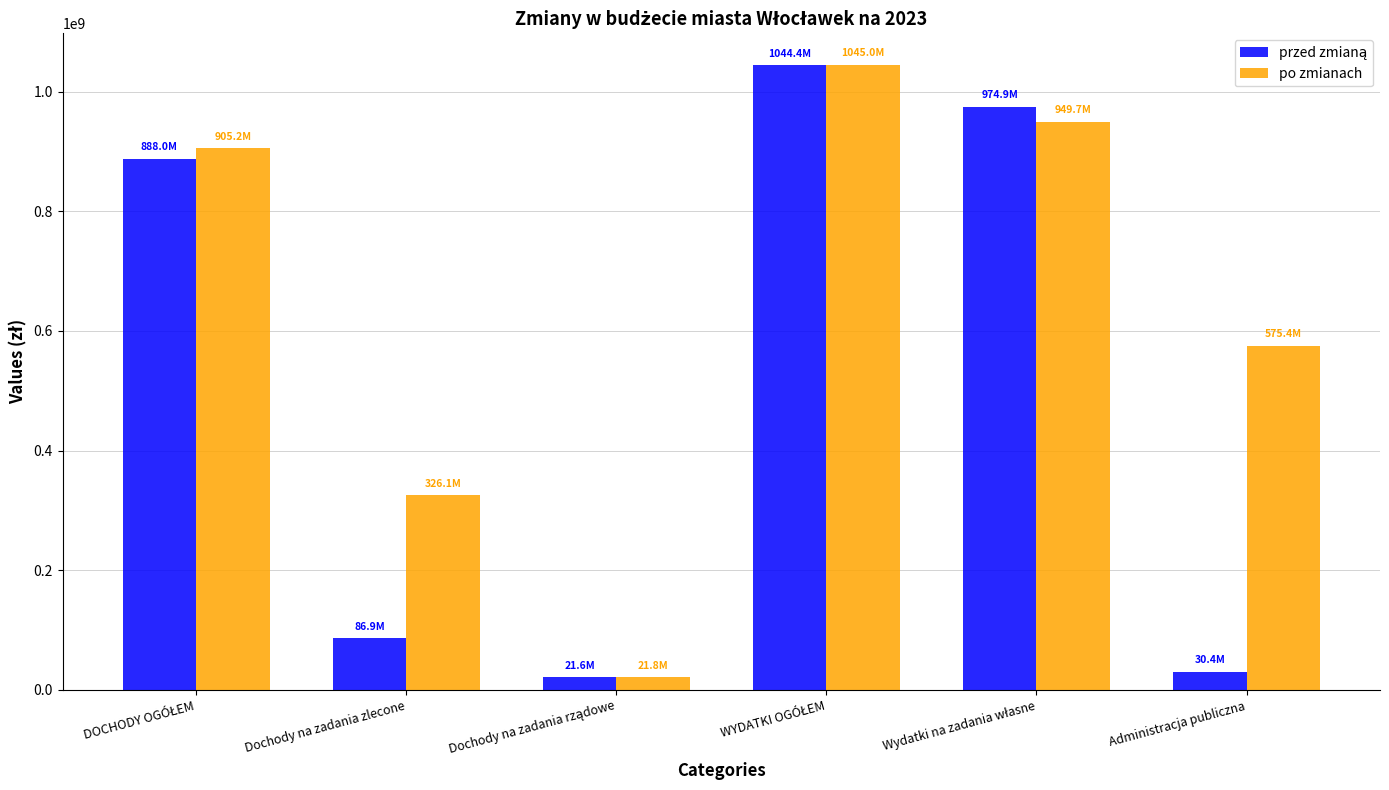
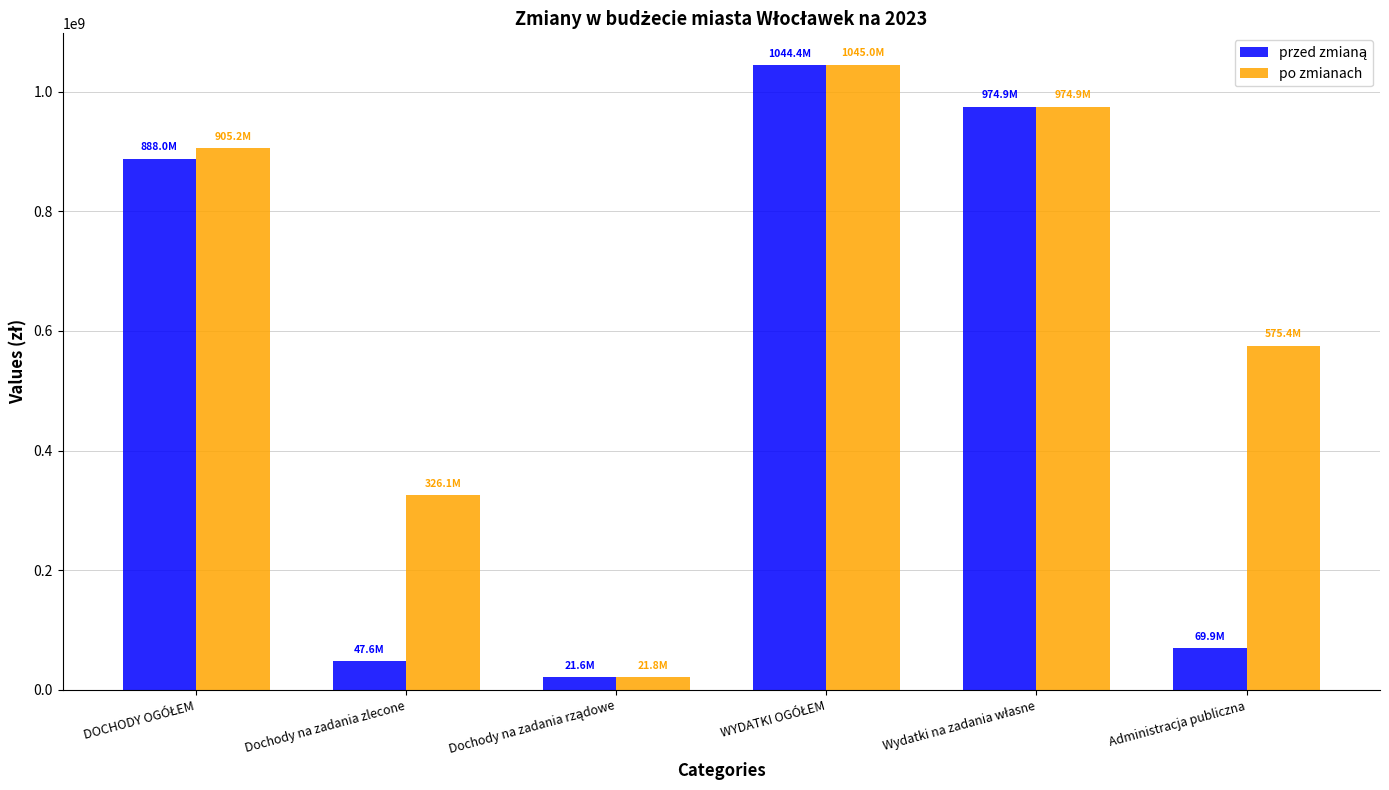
  {
    "przed zmianą": {
      "DOCHODY OGÓŁEM": "888.0M",
-     "Dochody na zadania zlecone": "86.9M",
+     "Dochody na zadania zlecone": "47.6M",
      "Dochody na zadania rządowe": "21.6M",
      "WYDATKI OGÓŁEM": "1044.4M",
      "Wydatki na zadania własne": "974.9M",
-     "Administracja publiczna": "30.4M"
+     "Administracja publiczna": "69.9M"
    },
    "po zmianach": {
      "DOCHODY OGÓŁEM": "905.2M",
      "Dochody na zadania zlecone": "326.1M",
      "Dochody na zadania rządowe": "21.8M",
      "WYDATKI OGÓŁEM": "1045.0M",
-     "Wydatki na zadania własne": "949.7M",
+     "Wydatki na zadania własne": "974.9M",
      "Administracja publiczna": "575.4M"
    }
  }
